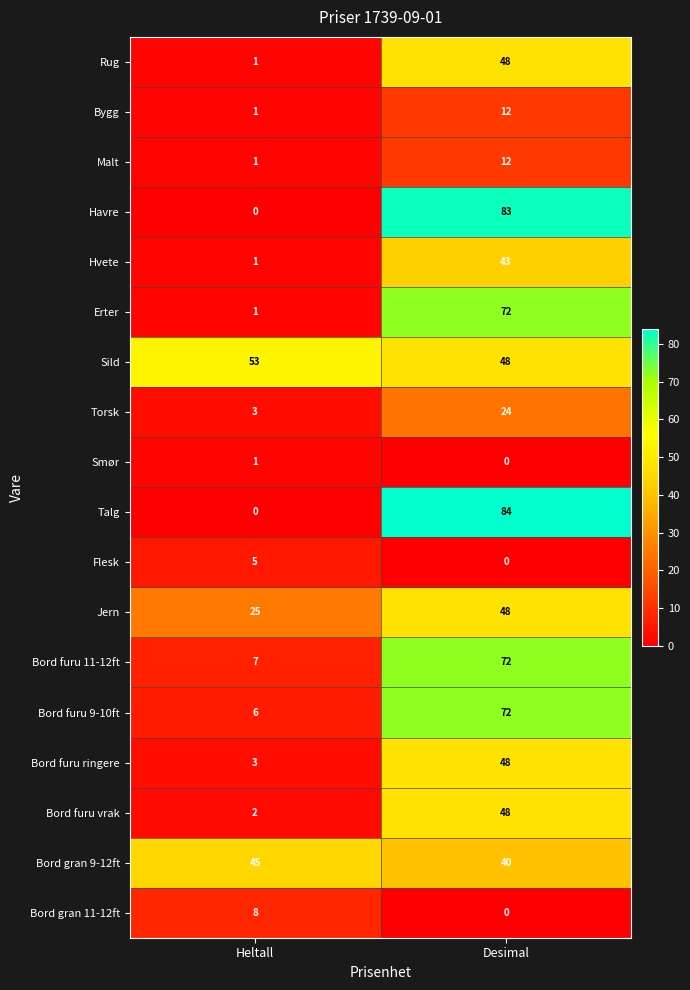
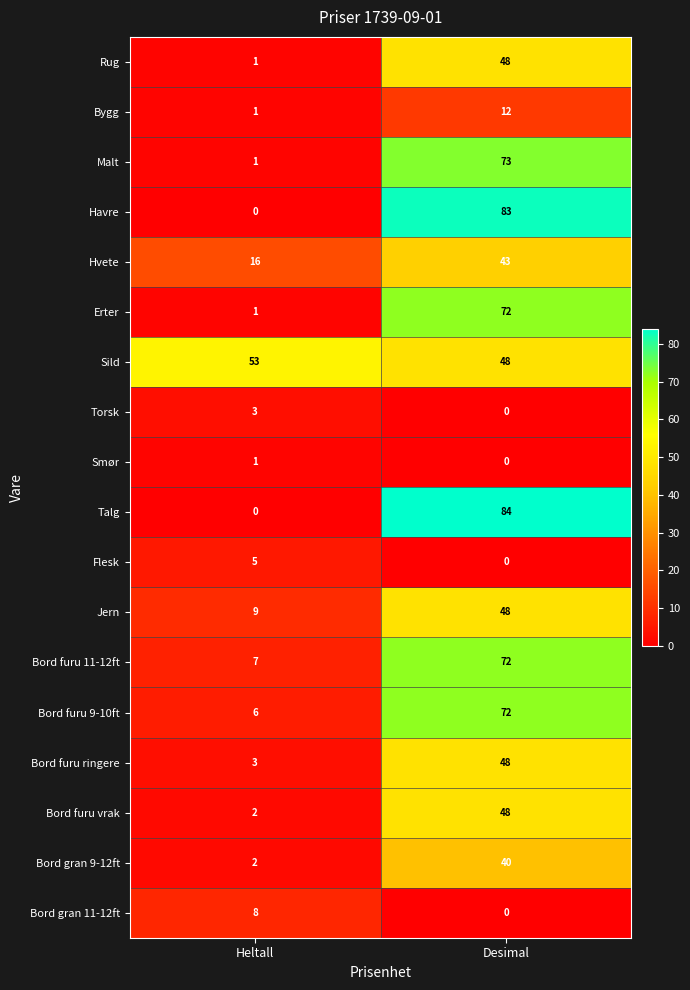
  {
    "Rug": {
      "Heltall": 1,
      "Desimal": 48
    },
    "Bygg": {
      "Heltall": 1,
      "Desimal": 12
    },
    "Malt": {
      "Heltall": 1,
-     "Desimal": 12
+     "Desimal": 73
    },
    "Havre": {
      "Heltall": 0,
      "Desimal": 83
    },
    "Hvete": {
-     "Heltall": 1,
+     "Heltall": 16,
      "Desimal": 43
    },
    "Erter": {
      "Heltall": 1,
      "Desimal": 72
    },
    "Sild": {
      "Heltall": 53,
      "Desimal": 48
    },
    "Torsk": {
      "Heltall": 3,
-     "Desimal": 24
+     "Desimal": 0
    },
    "Smør": {
      "Heltall": 1,
      "Desimal": 0
    },
    "Talg": {
      "Heltall": 0,
      "Desimal": 84
    },
    "Flesk": {
      "Heltall": 5,
      "Desimal": 0
    },
    "Jern": {
-     "Heltall": 25,
+     "Heltall": 9,
      "Desimal": 48
    },
    "Bord furu 11-12ft": {
      "Heltall": 7,
      "Desimal": 72
    },
    "Bord furu 9-10ft": {
      "Heltall": 6,
      "Desimal": 72
    },
    "Bord furu ringere": {
      "Heltall": 3,
      "Desimal": 48
    },
    "Bord furu vrak": {
      "Heltall": 2,
      "Desimal": 48
    },
    "Bord gran 9-12ft": {
-     "Heltall": 45,
+     "Heltall": 2,
      "Desimal": 40
    },
    "Bord gran 11-12ft": {
      "Heltall": 8,
      "Desimal": 0
    }
  }
